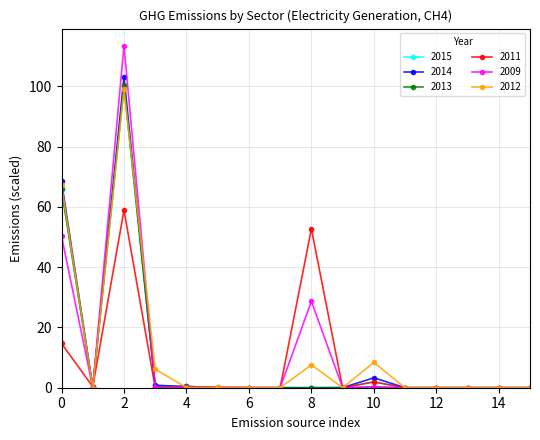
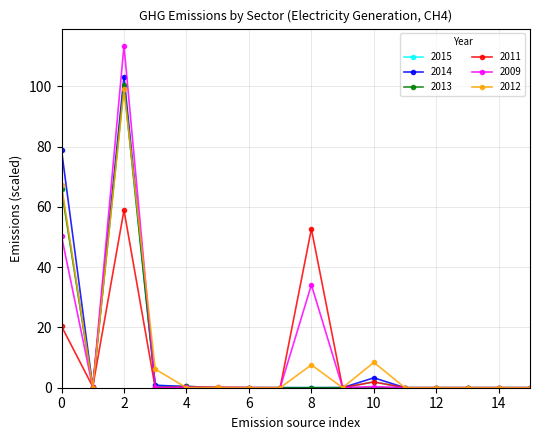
  {
    "2014": {
-     "0": 69,
+     "0": 79,
      "2": 103,
      "10": 3
    },
    "2011": {
-     "0": 15,
+     "0": 20,
      "2": 59,
      "8": 53
    },
    "2009": {
      "0": 50,
      "2": 113,
-     "8": 29
+     "8": 34
    },
    "2012": {
      "0": 67,
      "2": 99,
      "8": 8,
      "10": 8
    }
  }
